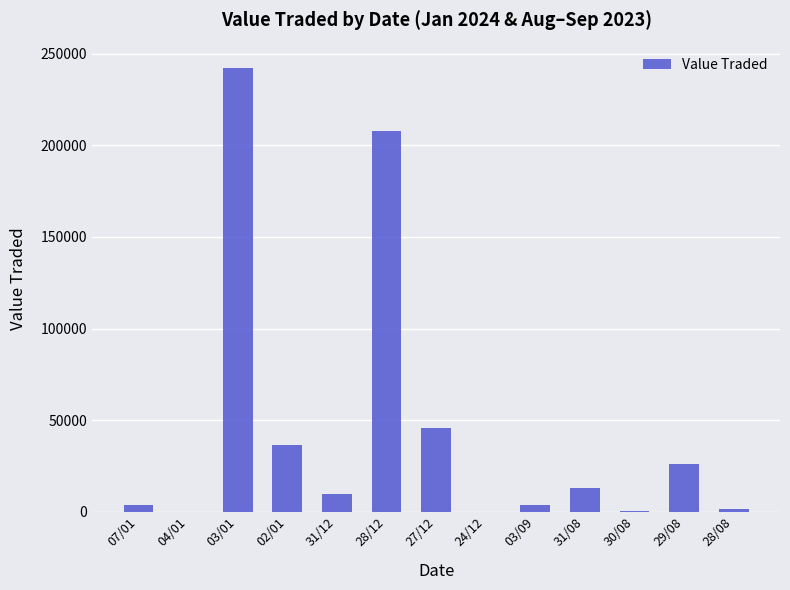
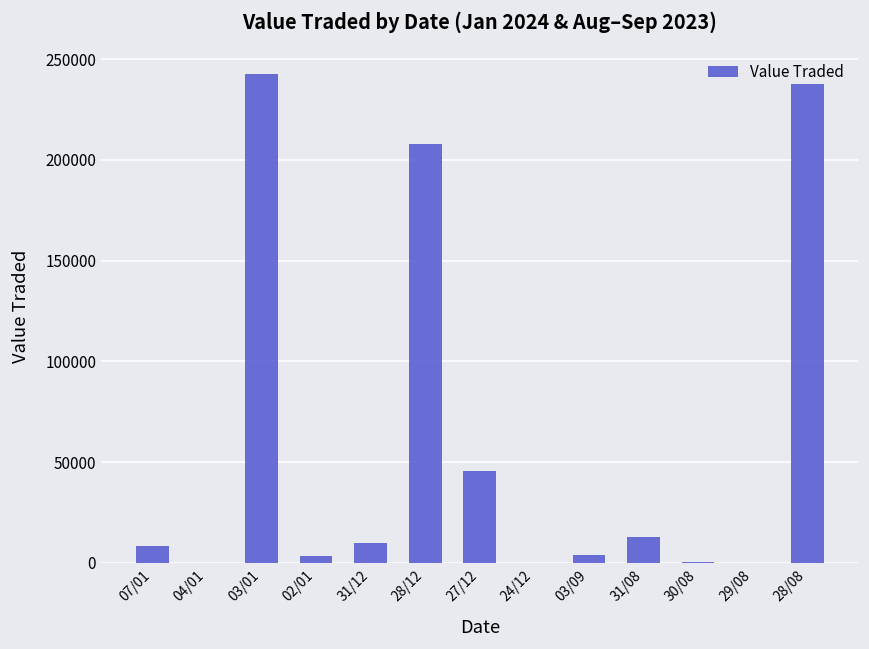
  {
-   "07/01": 4000,
+   "07/01": 8000,
    "03/01": 242000,
-   "02/01": 36000,
+   "02/01": 3000,
    "31/12": 10000,
    "28/12": 208000,
    "27/12": 46000,
    "03/09": 4000,
    "31/08": 13000,
-   "29/08": 26000,
-   "28/08": 2000
+   "29/08": 0,
+   "28/08": 238000
  }
